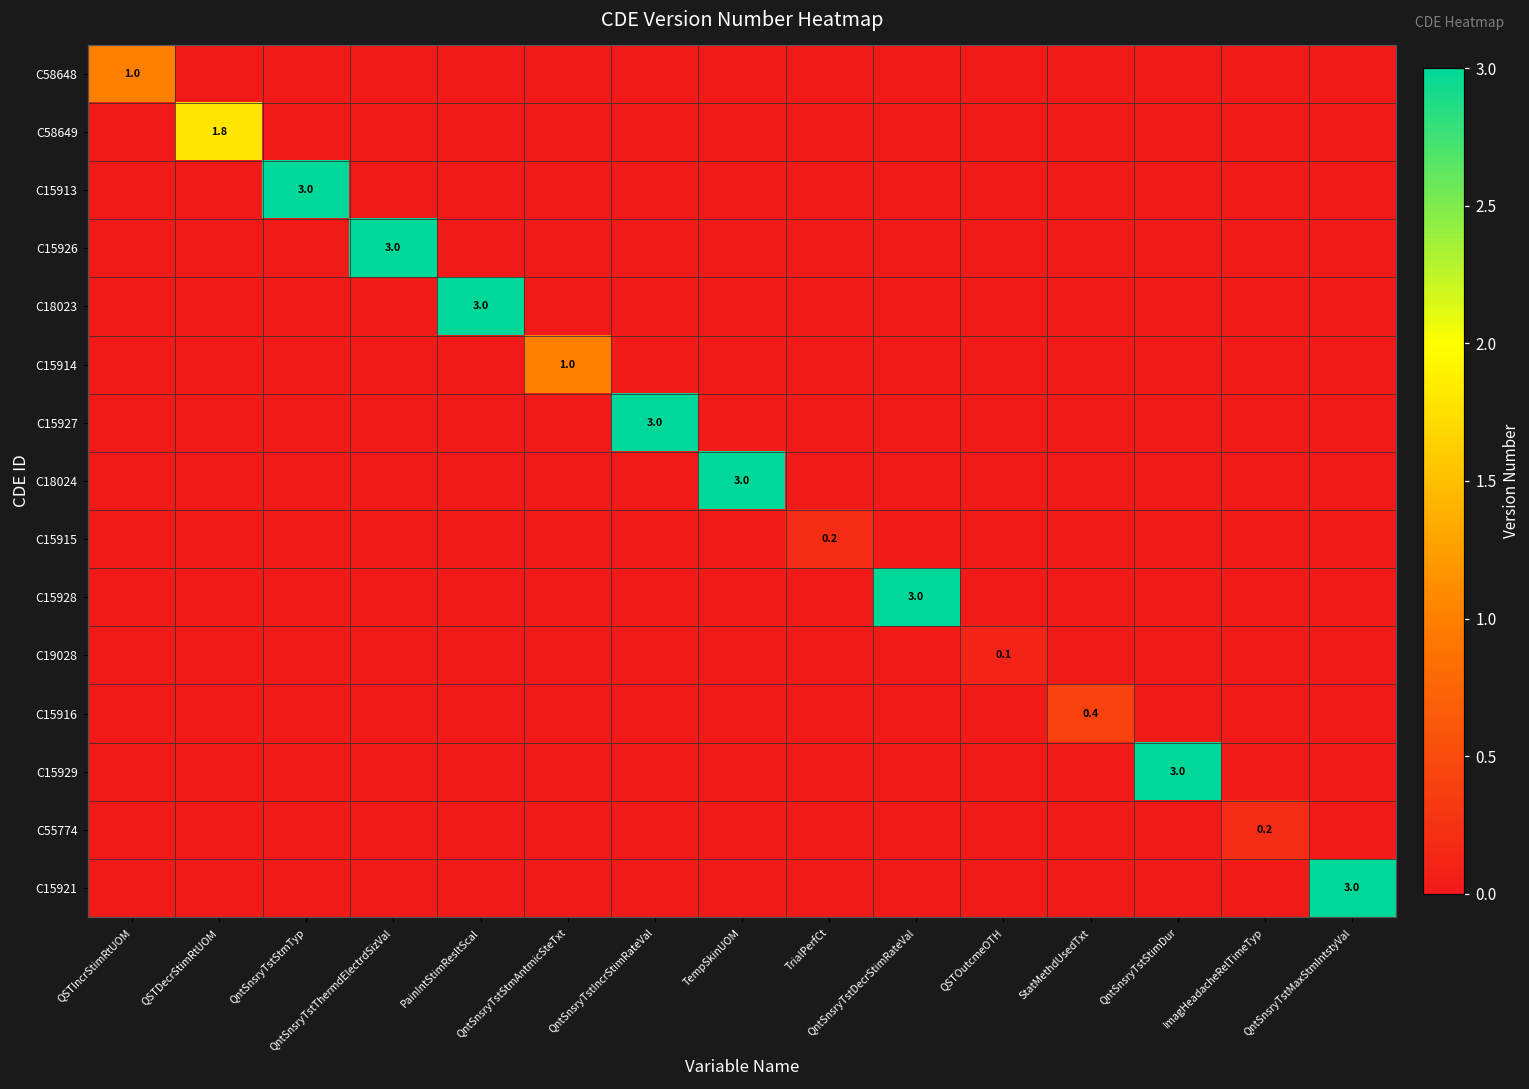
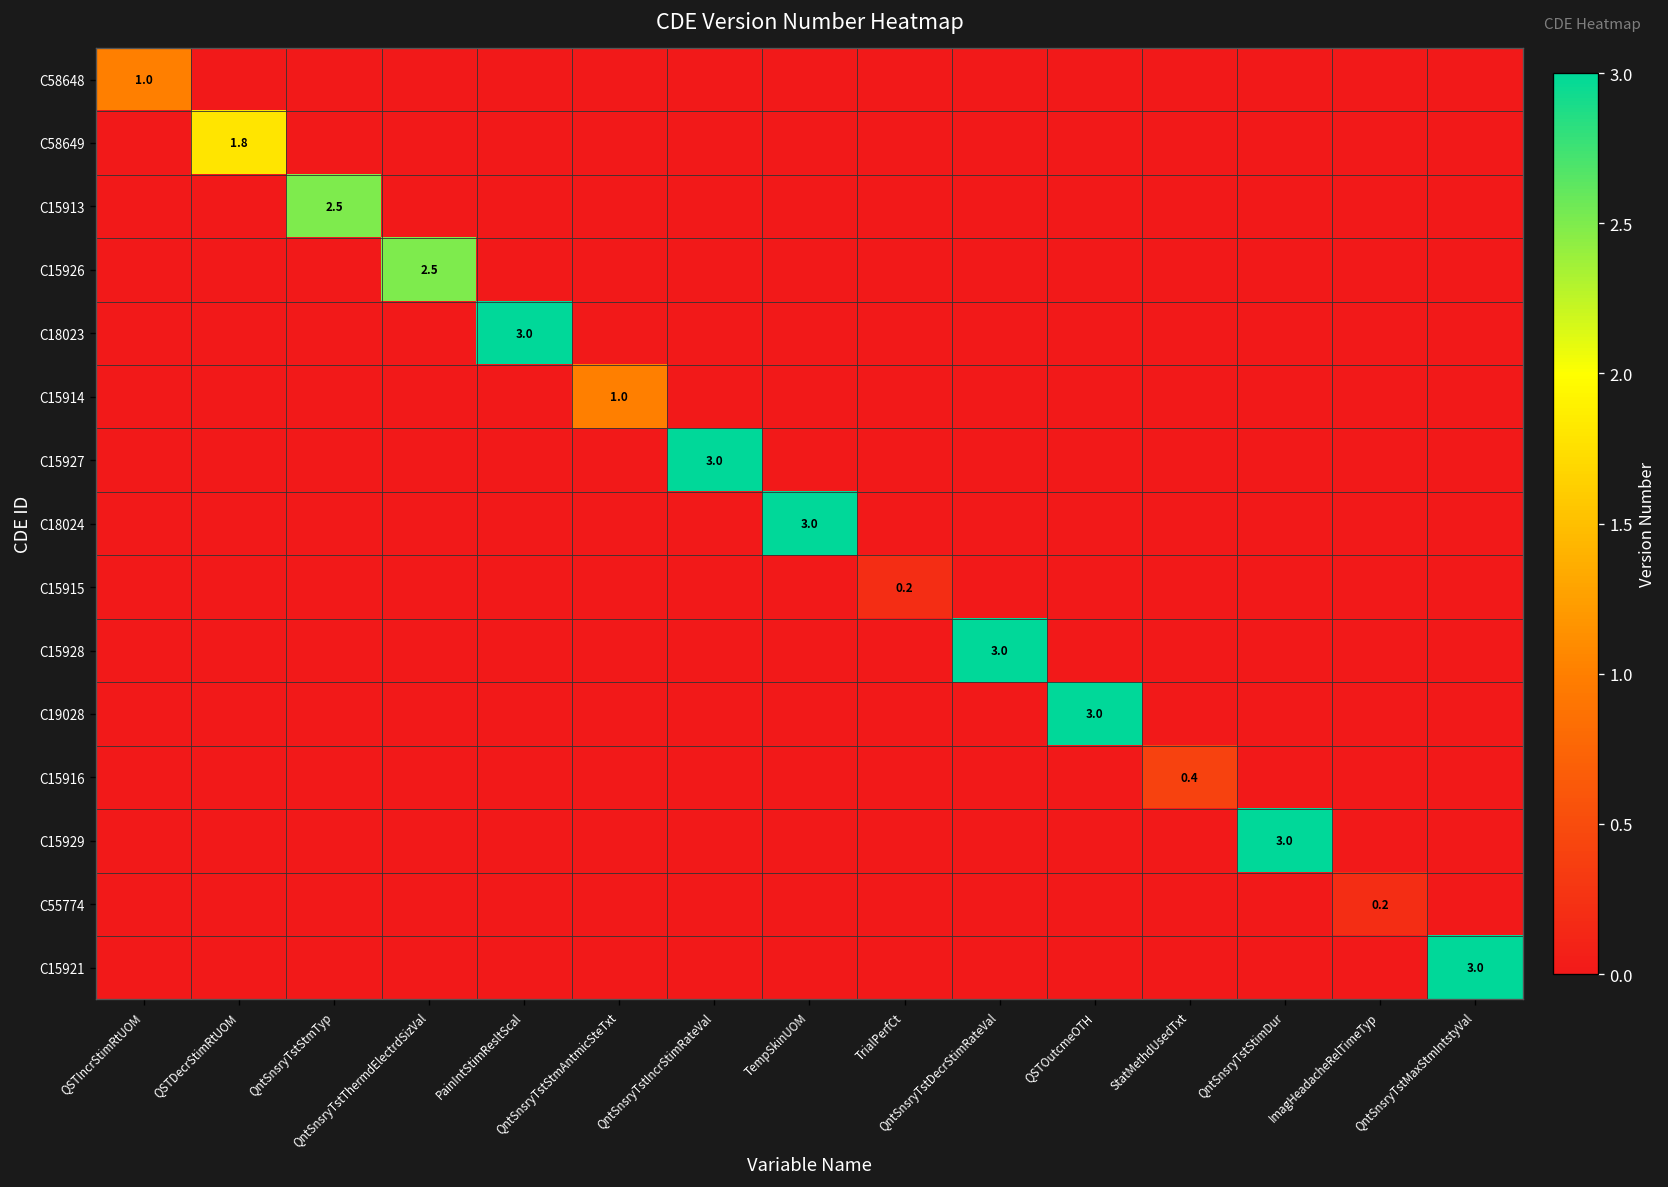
  {
    "C58648": {
      "QSTIncrStimRtUOM": 1.0
    },
    "C58649": {
      "QSTDecrStimRtUOM": 1.8
    },
    "C15913": {
-     "QntSnsryTstStmTyp": 3.0
+     "QntSnsryTstStmTyp": 2.5
    },
    "C15926": {
-     "QntSnsryTstThermdElectrdSizVal": 3.0
+     "QntSnsryTstThermdElectrdSizVal": 2.5
    },
    "C18023": {
      "PainIntStimResltScal": 3.0
    },
    "C15914": {
      "QntSnsryTstStmAntmicSteTxt": 1.0
    },
    "C15927": {
      "QntSnsryTstIncrStimRateVal": 3.0
    },
    "C18024": {
      "TempSkinUOM": 3.0
    },
    "C15915": {
      "TrialPerfCt": 0.2
    },
    "C15928": {
      "QntSnsryTstDecrStimRateVal": 3.0
    },
    "C19028": {
-     "QSTOutcmeOTH": 0.1
+     "QSTOutcmeOTH": 3.0
    },
    "C15916": {
      "StatMethdUsedTxt": 0.4
    },
    "C15929": {
      "QntSnsryTstStimDur": 3.0
    },
    "C55774": {
      "ImagHeadacheRelTimeTyp": 0.2
    },
    "C15921": {
      "QntSnsryTstMaxStmIntstyVal": 3.0
    }
  }
